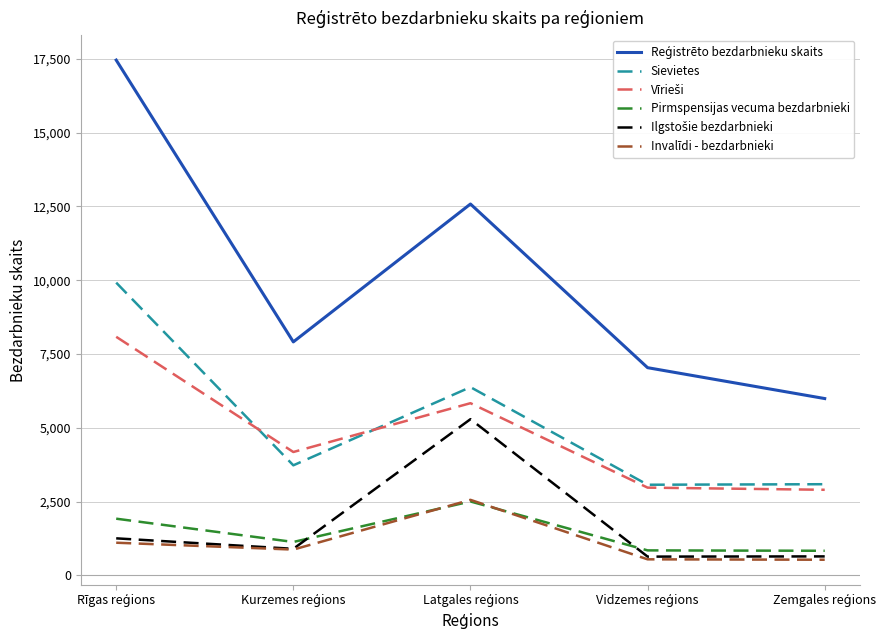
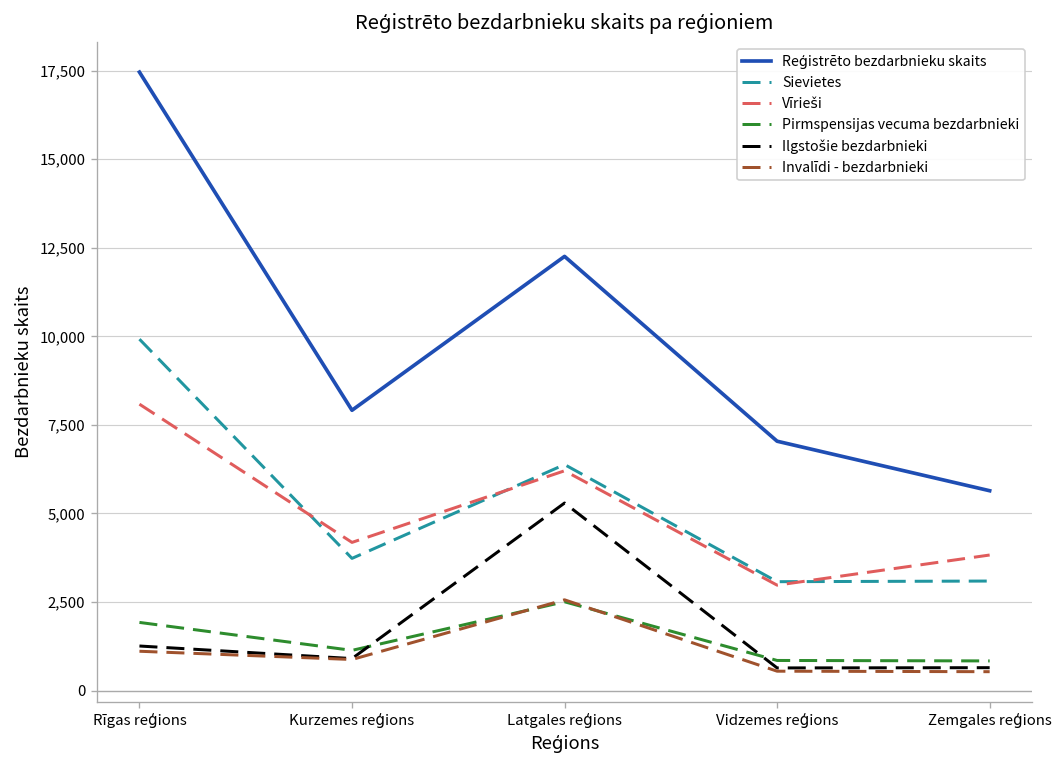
  {
    "Reģistrēto bezdarbnieku skaits": {
      "Rīgas reģions": "17,500",
      "Kurzemes reģions": "7,900",
-     "Latgales reģions": "12,600",
+     "Latgales reģions": "12,300",
      "Vidzemes reģions": "7,000",
-     "Zemgales reģions": "6,000"
+     "Zemgales reģions": "5,600"
    },
    "Sievietes": {
      "Rīgas reģions": "9,900",
      "Kurzemes reģions": "3,700",
      "Latgales reģions": "6,400",
      "Vidzemes reģions": "3,100",
      "Zemgales reģions": "3,100"
    },
    "Vīrieši": {
      "Rīgas reģions": "8,100",
      "Kurzemes reģions": "4,200",
-     "Latgales reģions": "5,800",
+     "Latgales reģions": "6,200",
      "Vidzemes reģions": "3,000",
-     "Zemgales reģions": "2,900"
+     "Zemgales reģions": "3,800"
    },
    "Pirmspensijas vecuma bezdarbnieki": {
      "Rīgas reģions": "1,900",
      "Kurzemes reģions": "1,100",
      "Vidzemes reģions": "800",
      "Zemgales reģions": "800"
    },
    "Ilgstošie bezdarbnieki": {
      "Rīgas reģions": "1,300",
      "Latgales reģions": "5,300",
      "Vidzemes reģions": "600",
      "Zemgales reģions": "600"
    },
    "Invalīdi - bezdarbnieki": {
      "Rīgas reģions": "1,100",
      "Vidzemes reģions": "500",
      "Zemgales reģions": "500"
    }
  }
